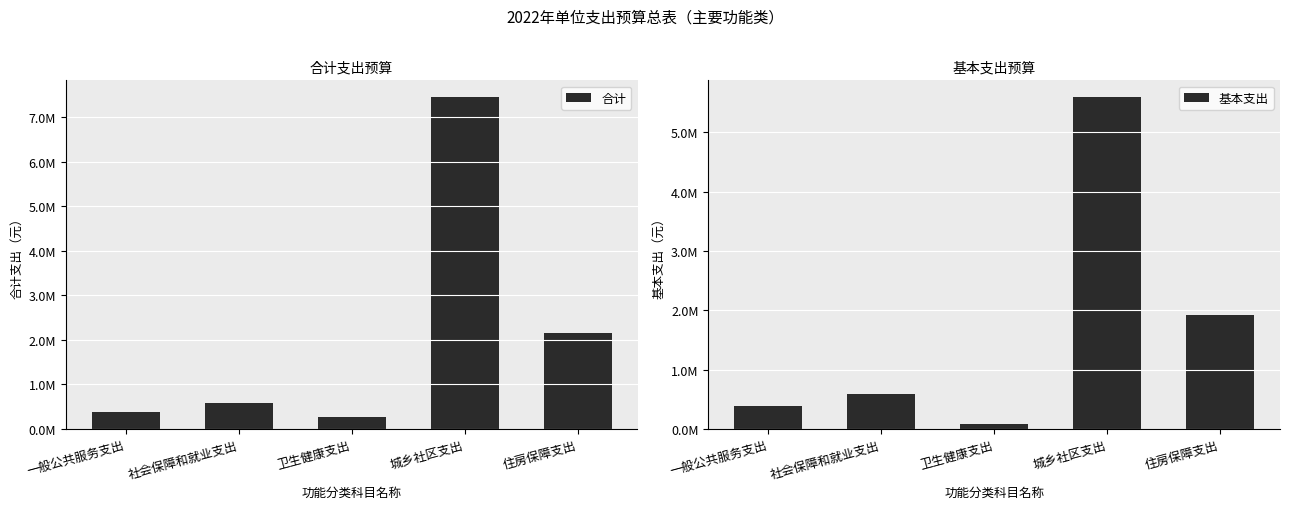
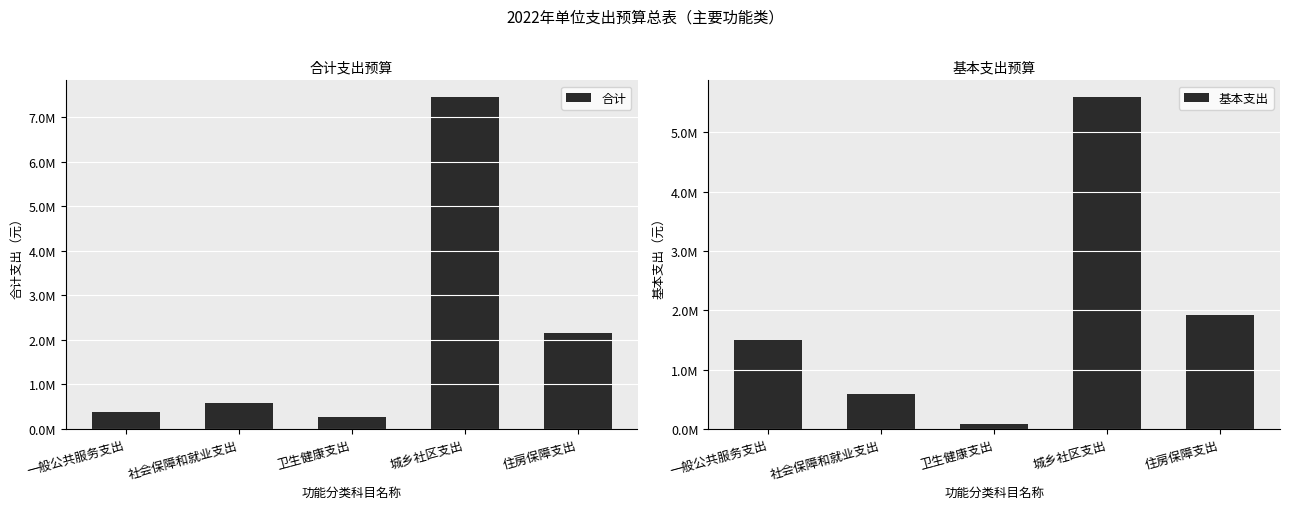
  {
    "合计支出预算": {
      "一般公共服务支出": 400000,
      "社会保障和就业支出": 600000,
      "卫生健康支出": 300000,
      "城乡社区支出": 7500000,
      "住房保障支出": 2200000
    },
    "基本支出预算": {
-     "一般公共服务支出": 400000,
+     "一般公共服务支出": 1500000,
      "社会保障和就业支出": 600000,
      "卫生健康支出": 100000,
      "城乡社区支出": 5600000,
      "住房保障支出": 1900000
    }
  }
